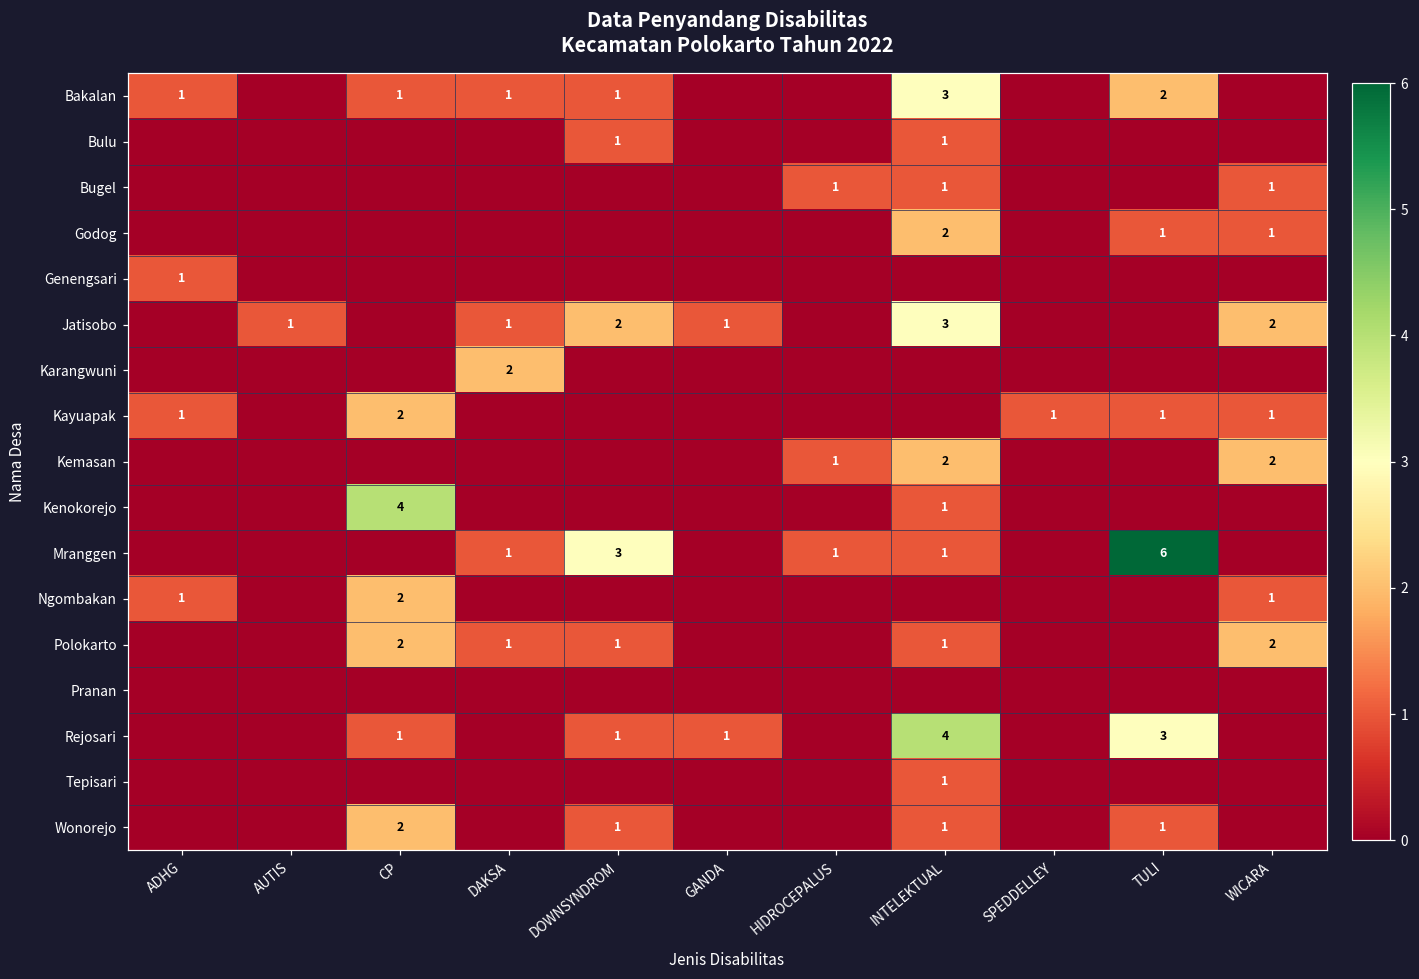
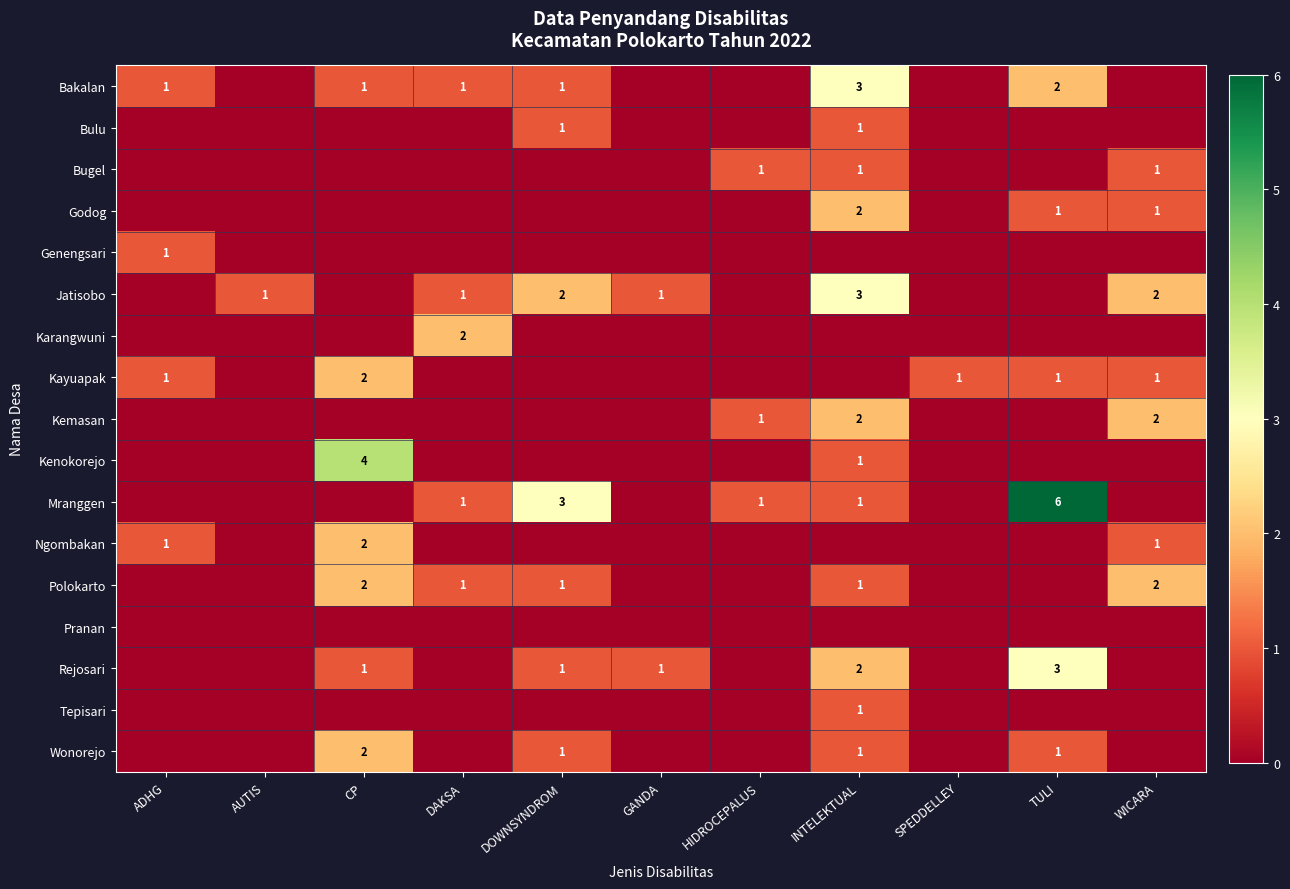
  {
    "Bakalan": {
      "ADHG": 1,
      "CP": 1,
      "DAKSA": 1,
      "DOWNSYNDROM": 1,
      "INTELEKTUAL": 3,
      "TULI": 2
    },
    "Bulu": {
      "DOWNSYNDROM": 1,
      "INTELEKTUAL": 1
    },
    "Bugel": {
      "HIDROCEPALUS": 1,
      "INTELEKTUAL": 1,
      "WICARA": 1
    },
    "Godog": {
      "INTELEKTUAL": 2,
      "TULI": 1,
      "WICARA": 1
    },
    "Genengsari": {
      "ADHG": 1
    },
    "Jatisobo": {
      "AUTIS": 1,
      "DAKSA": 1,
      "DOWNSYNDROM": 2,
      "GANDA": 1,
      "INTELEKTUAL": 3,
      "WICARA": 2
    },
    "Karangwuni": {
      "DAKSA": 2
    },
    "Kayuapak": {
      "ADHG": 1,
      "CP": 2,
      "SPEDDELLEY": 1,
      "TULI": 1,
      "WICARA": 1
    },
    "Kemasan": {
      "HIDROCEPALUS": 1,
      "INTELEKTUAL": 2,
      "WICARA": 2
    },
    "Kenokorejo": {
      "CP": 4,
      "INTELEKTUAL": 1
    },
    "Mranggen": {
      "DAKSA": 1,
      "DOWNSYNDROM": 3,
      "HIDROCEPALUS": 1,
      "INTELEKTUAL": 1,
      "TULI": 6
    },
    "Ngombakan": {
      "ADHG": 1,
      "CP": 2,
      "WICARA": 1
    },
    "Polokarto": {
      "CP": 2,
      "DAKSA": 1,
      "DOWNSYNDROM": 1,
      "INTELEKTUAL": 1,
      "WICARA": 2
    },
    "Rejosari": {
      "CP": 1,
      "DOWNSYNDROM": 1,
      "GANDA": 1,
-     "INTELEKTUAL": 4,
+     "INTELEKTUAL": 2,
      "TULI": 3
    },
    "Tepisari": {
      "INTELEKTUAL": 1
    },
    "Wonorejo": {
      "CP": 2,
      "DOWNSYNDROM": 1,
      "INTELEKTUAL": 1,
      "TULI": 1
    }
  }
